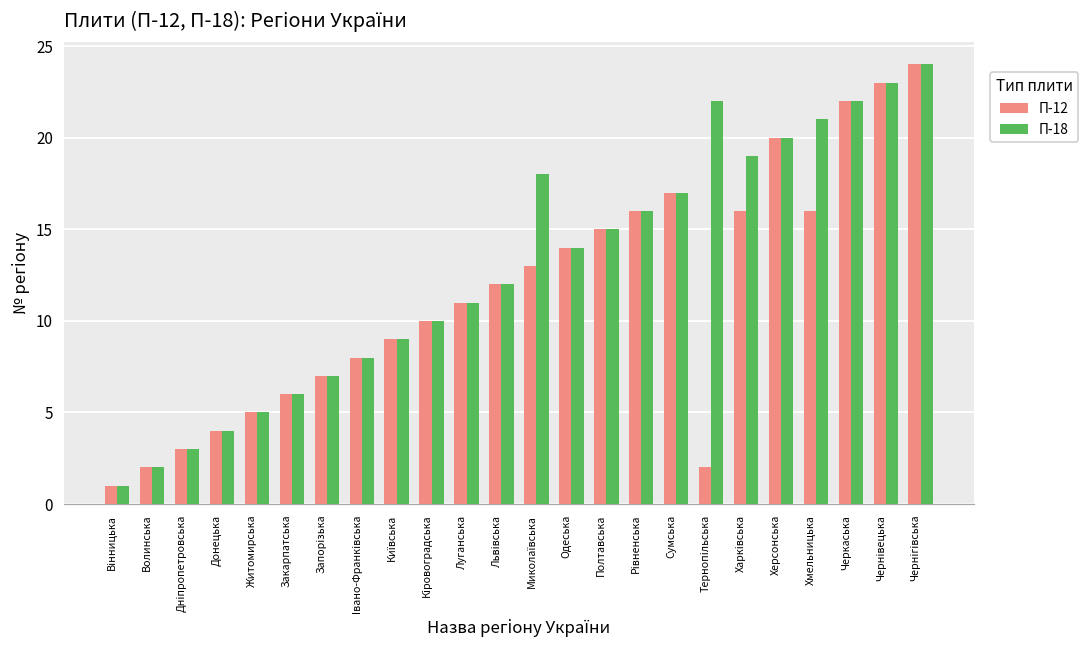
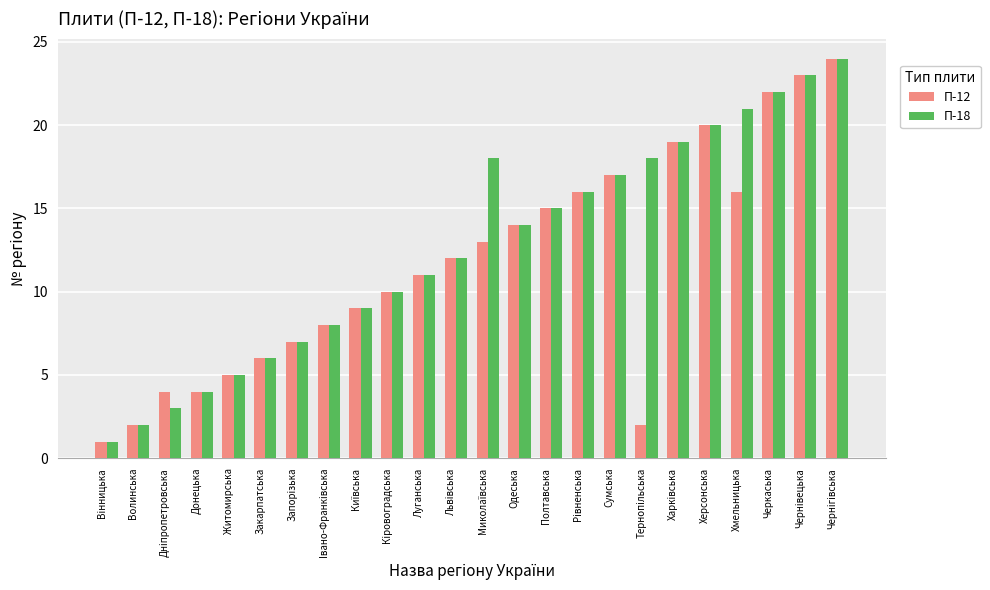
  {
    "П-12": {
      "Вінницька": 1,
      "Волинська": 2,
-     "Дніпропетровська": 3,
+     "Дніпропетровська": 4,
      "Донецька": 4,
      "Житомирська": 5,
      "Закарпатська": 6,
      "Запорізька": 7,
      "Івано-Франківська": 8,
      "Київська": 9,
      "Кіровоградська": 10,
      "Луганська": 11,
      "Львівська": 12,
      "Миколаївська": 13,
      "Одеська": 14,
      "Полтавська": 15,
      "Рівненська": 16,
      "Сумська": 17,
      "Тернопільська": 2,
-     "Харківська": 16,
+     "Харківська": 19,
      "Херсонська": 20,
      "Хмельницька": 16,
      "Черкаська": 22,
      "Чернівецька": 23,
      "Чернігівська": 24
    },
    "П-18": {
      "Вінницька": 1,
      "Волинська": 2,
      "Дніпропетровська": 3,
      "Донецька": 4,
      "Житомирська": 5,
      "Закарпатська": 6,
      "Запорізька": 7,
      "Івано-Франківська": 8,
      "Київська": 9,
      "Кіровоградська": 10,
      "Луганська": 11,
      "Львівська": 12,
      "Миколаївська": 18,
      "Одеська": 14,
      "Полтавська": 15,
      "Рівненська": 16,
      "Сумська": 17,
-     "Тернопільська": 22,
+     "Тернопільська": 18,
      "Харківська": 19,
      "Херсонська": 20,
      "Хмельницька": 21,
      "Черкаська": 22,
      "Чернівецька": 23,
      "Чернігівська": 24
    }
  }
